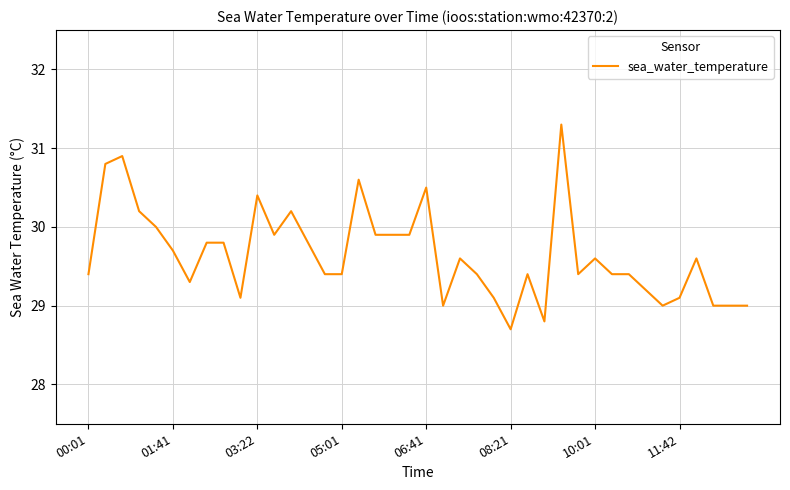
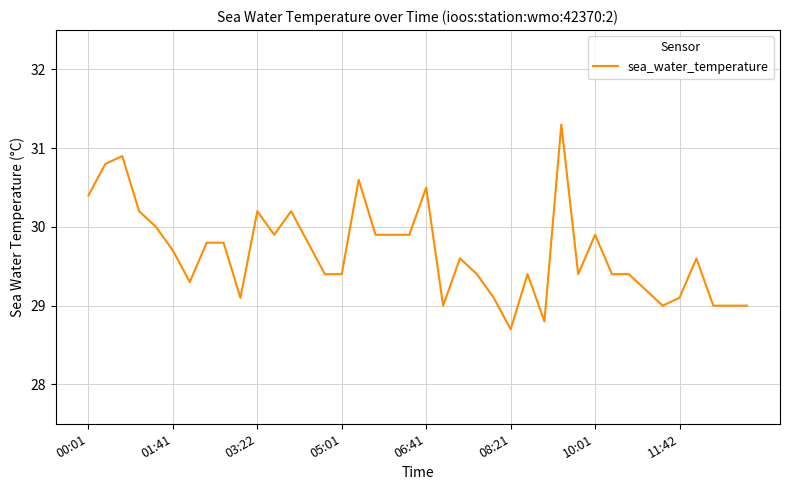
  {
-   "00:01": 29.4,
+   "00:01": 30.4,
    "01:41": 29.7,
-   "03:22": 30.4,
+   "03:22": 30.2,
    "05:01": 29.4,
    "06:41": 30.5,
    "08:21": 28.7,
-   "10:01": 29.6,
+   "10:01": 29.9,
    "11:42": 29.1
  }
